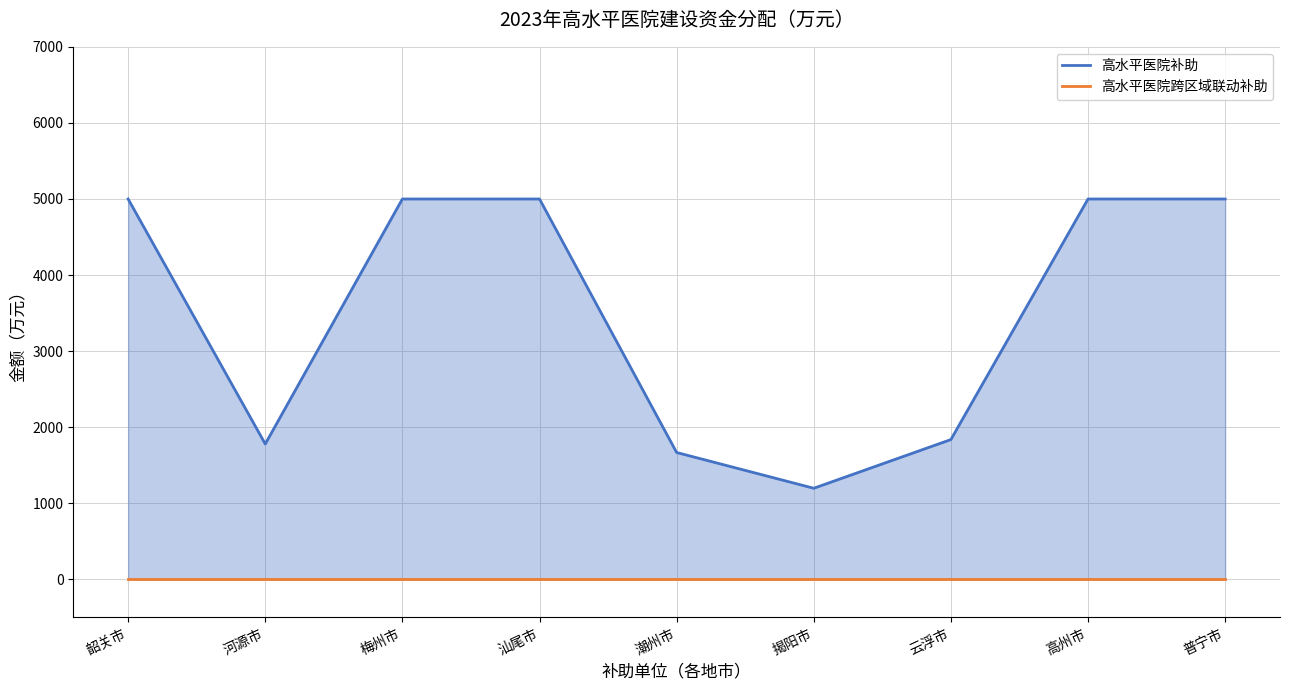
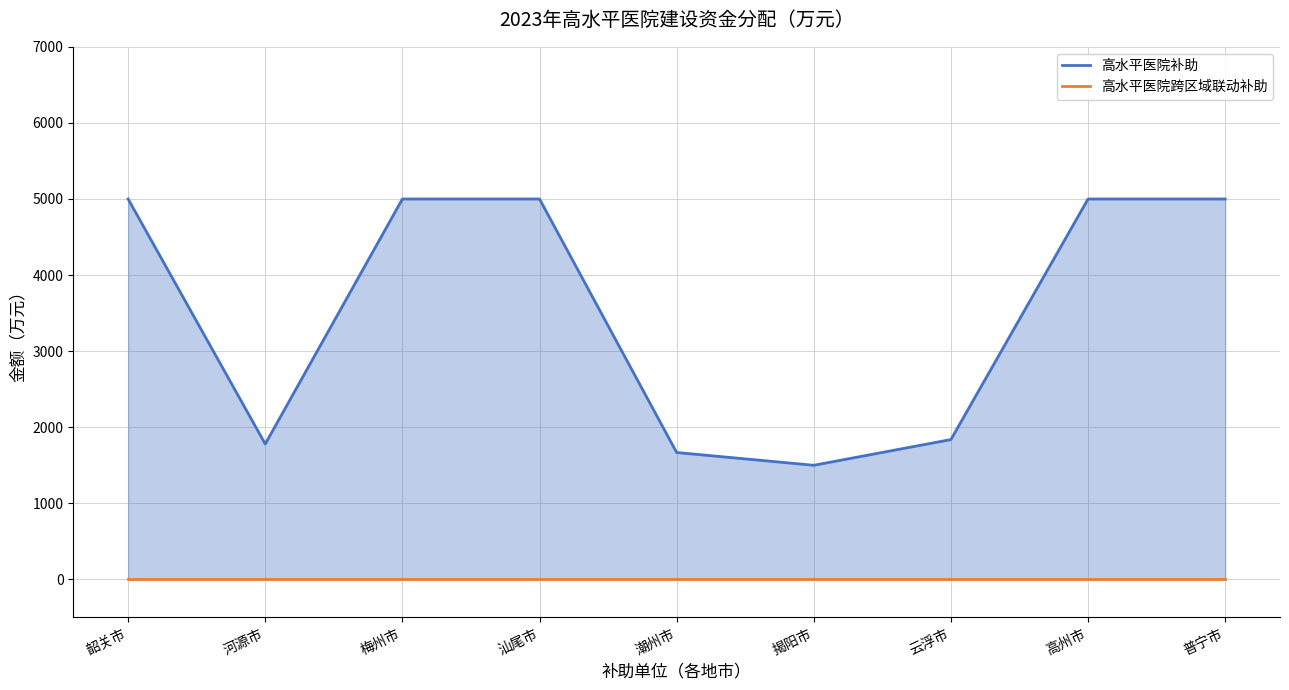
  {
    "高水平医院补助": {
      "韶关市": 5000,
      "河源市": 1800,
      "梅州市": 5000,
      "汕尾市": 5000,
      "潮州市": 1700,
-     "揭阳市": 1200,
+     "揭阳市": 1500,
      "云浮市": 1800,
      "高州市": 5000,
      "普宁市": 5000
    },
    "高水平医院跨区域联动补助": {
      "韶关市": 0,
      "河源市": 0,
      "梅州市": 0,
      "汕尾市": 0,
      "潮州市": 0,
      "揭阳市": 0,
      "云浮市": 0,
      "高州市": 0,
      "普宁市": 0
    }
  }
